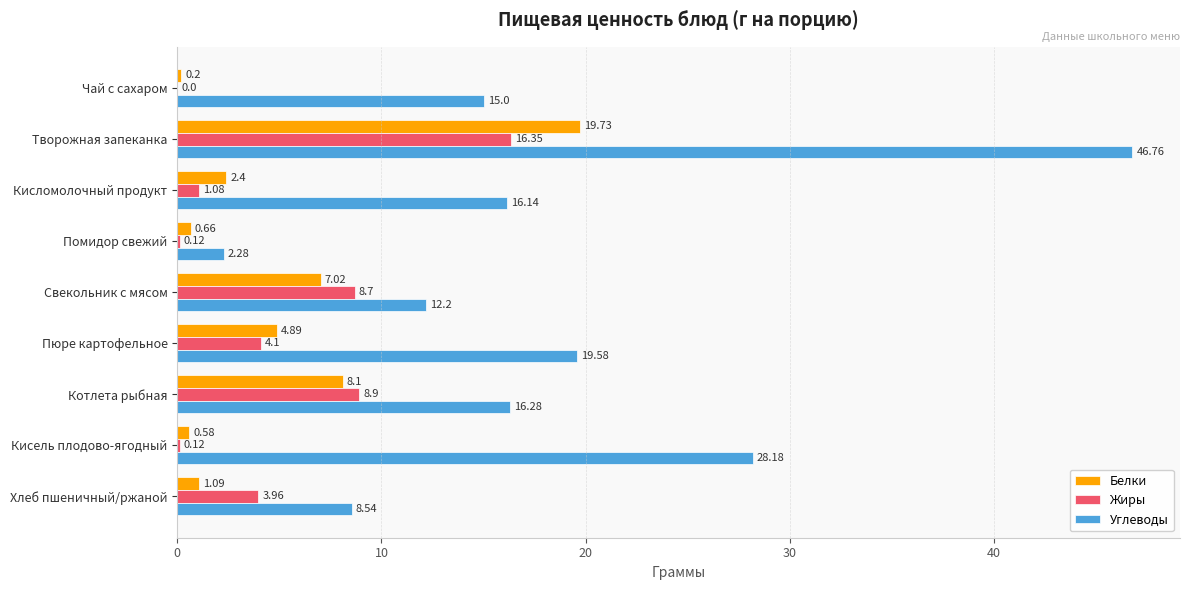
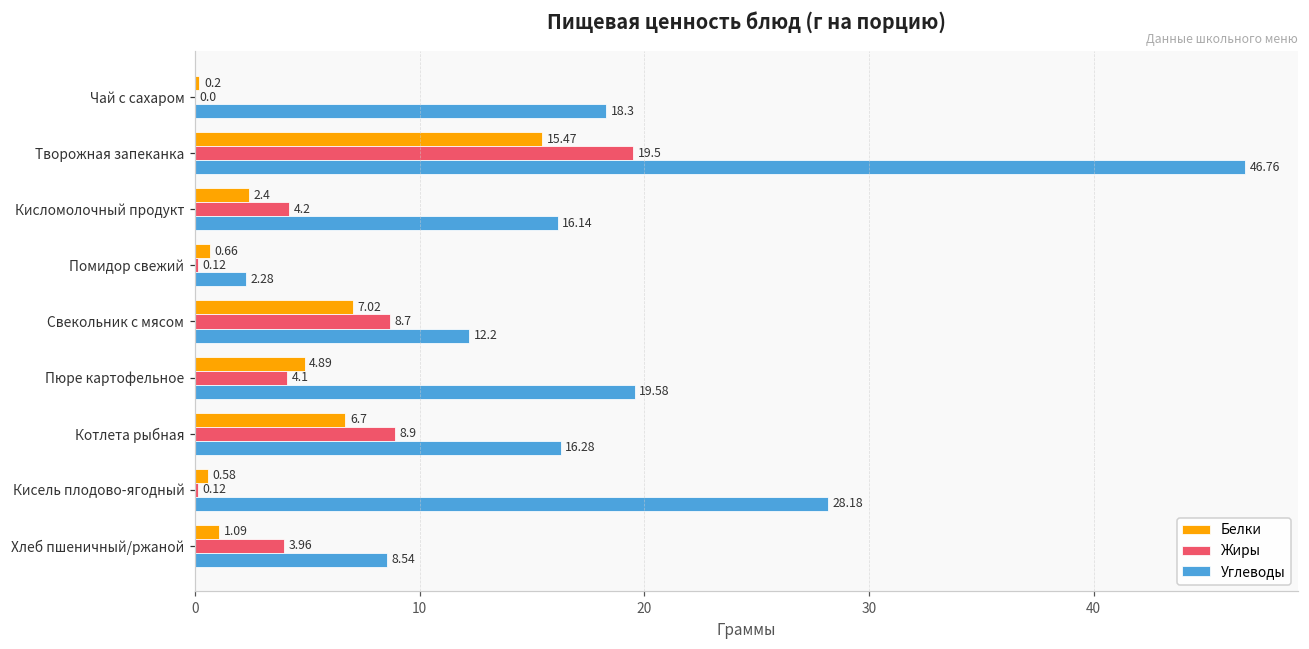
  {
    "Белки": {
      "Чай с сахаром": 0.2,
-     "Творожная запеканка": 19.73,
+     "Творожная запеканка": 15.47,
      "Кисломолочный продукт": 2.4,
      "Помидор свежий": 0.66,
      "Свекольник с мясом": 7.02,
      "Пюре картофельное": 4.89,
-     "Котлета рыбная": 8.1,
+     "Котлета рыбная": 6.7,
      "Кисель плодово-ягодный": 0.58,
      "Хлеб пшеничный/ржаной": 1.09
    },
    "Жиры": {
      "Чай с сахаром": 0.0,
-     "Творожная запеканка": 16.35,
-     "Кисломолочный продукт": 1.08,
+     "Творожная запеканка": 19.5,
+     "Кисломолочный продукт": 4.2,
      "Помидор свежий": 0.12,
      "Свекольник с мясом": 8.7,
      "Пюре картофельное": 4.1,
      "Котлета рыбная": 8.9,
      "Кисель плодово-ягодный": 0.12,
      "Хлеб пшеничный/ржаной": 3.96
    },
    "Углеводы": {
-     "Чай с сахаром": 15.0,
+     "Чай с сахаром": 18.3,
      "Творожная запеканка": 46.76,
      "Кисломолочный продукт": 16.14,
      "Помидор свежий": 2.28,
      "Свекольник с мясом": 12.2,
      "Пюре картофельное": 19.58,
      "Котлета рыбная": 16.28,
      "Кисель плодово-ягодный": 28.18,
      "Хлеб пшеничный/ржаной": 8.54
    }
  }
